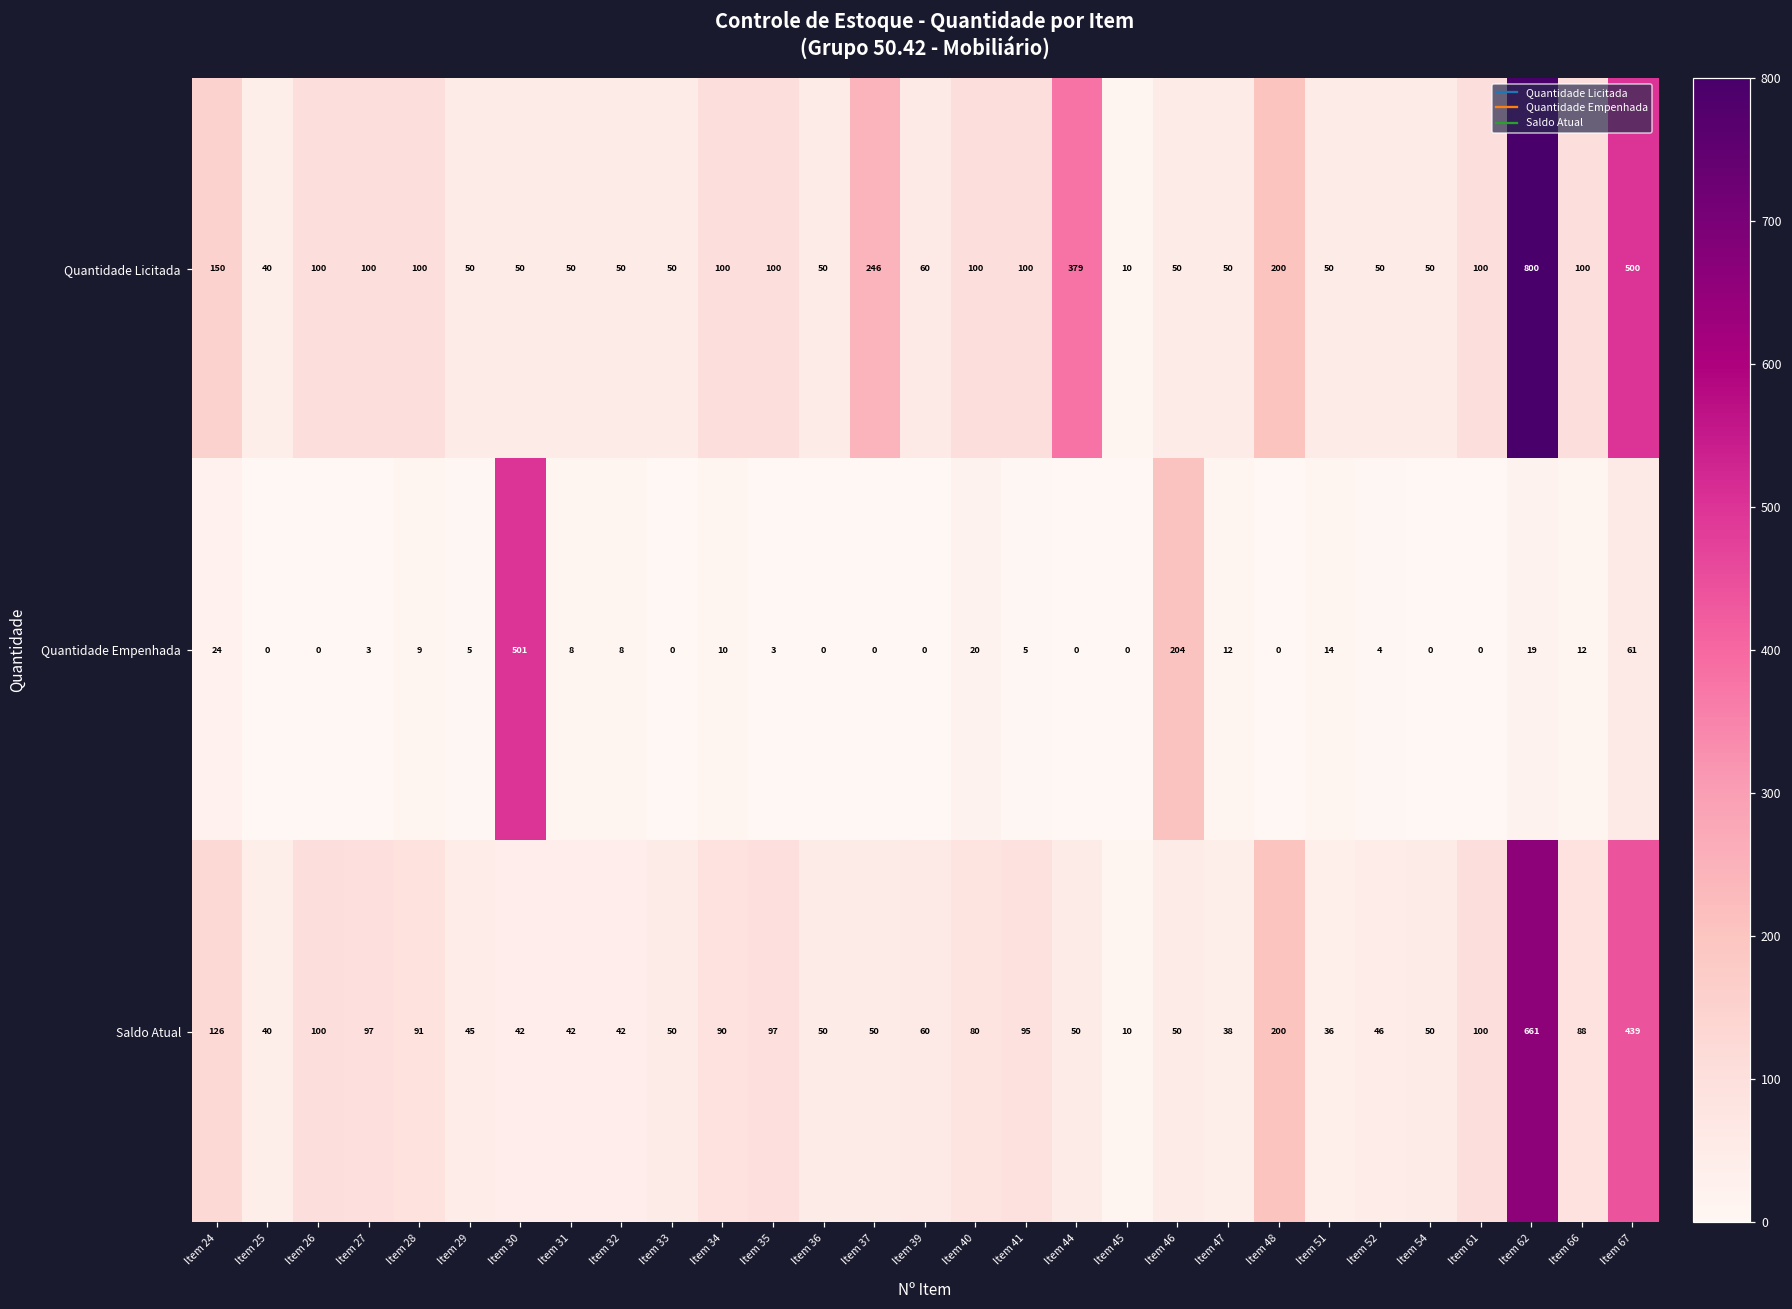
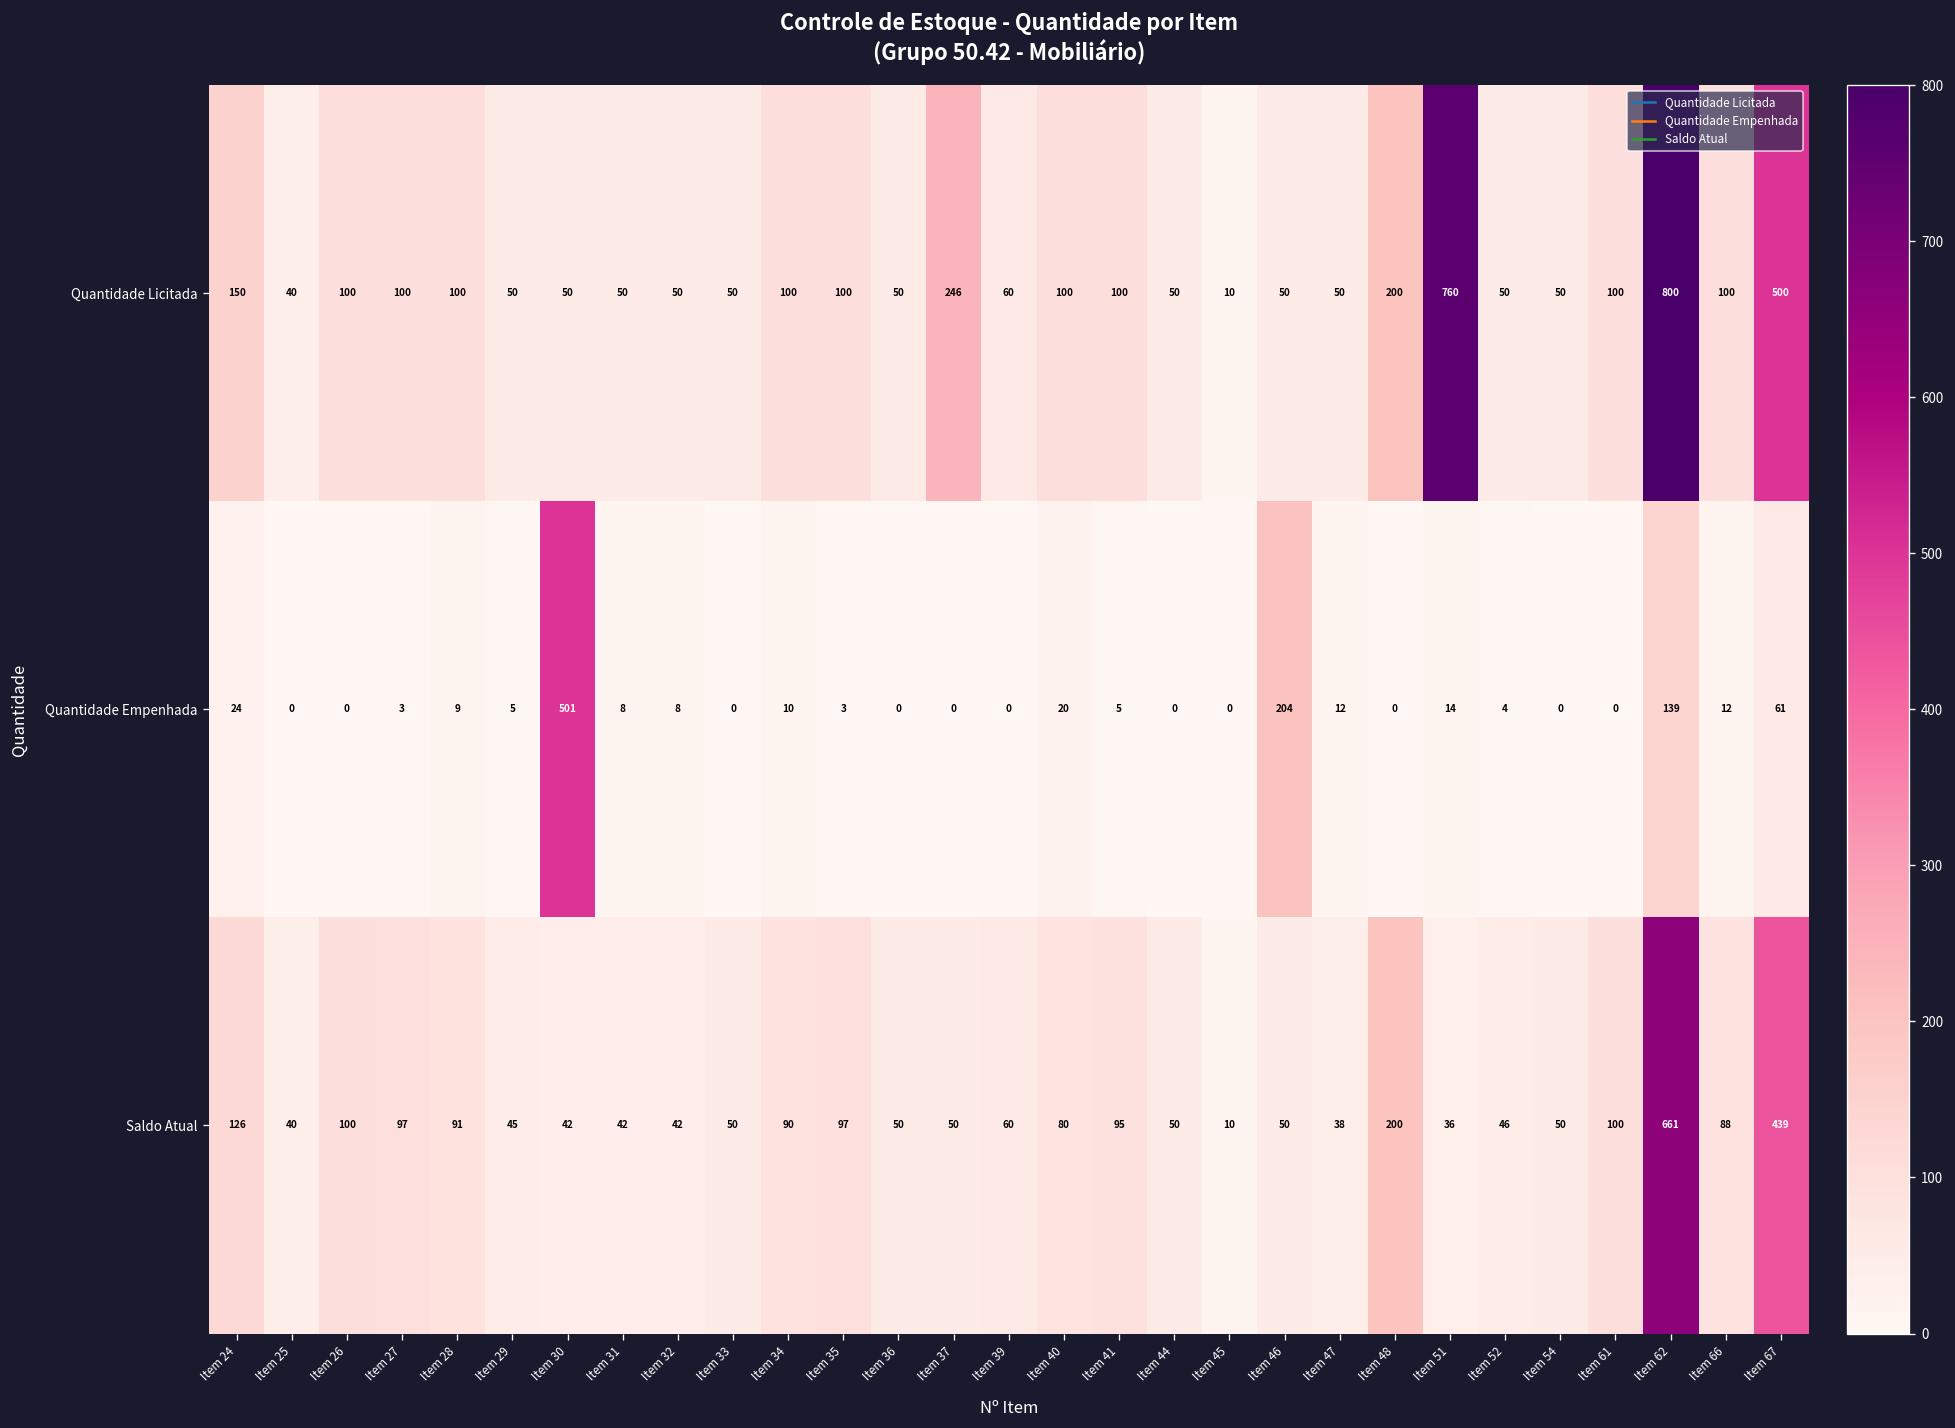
  {
    "Quantidade Licitada": {
      "Item 24": 150,
      "Item 25": 40,
      "Item 26": 100,
      "Item 27": 100,
      "Item 28": 100,
      "Item 29": 50,
      "Item 30": 50,
      "Item 31": 50,
      "Item 32": 50,
      "Item 33": 50,
      "Item 34": 100,
      "Item 35": 100,
      "Item 36": 50,
      "Item 37": 246,
      "Item 39": 60,
      "Item 40": 100,
      "Item 41": 100,
-     "Item 44": 379,
+     "Item 44": 50,
      "Item 45": 10,
      "Item 46": 50,
      "Item 47": 50,
      "Item 48": 200,
-     "Item 51": 50,
+     "Item 51": 760,
      "Item 52": 50,
      "Item 54": 50,
      "Item 61": 100,
      "Item 62": 800,
      "Item 66": 100,
      "Item 67": 500
    },
    "Quantidade Empenhada": {
      "Item 24": 24,
      "Item 25": 0,
      "Item 26": 0,
      "Item 27": 3,
      "Item 28": 9,
      "Item 29": 5,
      "Item 30": 501,
      "Item 31": 8,
      "Item 32": 8,
      "Item 33": 0,
      "Item 34": 10,
      "Item 35": 3,
      "Item 36": 0,
      "Item 37": 0,
      "Item 39": 0,
      "Item 40": 20,
      "Item 41": 5,
      "Item 44": 0,
      "Item 45": 0,
      "Item 46": 204,
      "Item 47": 12,
      "Item 48": 0,
      "Item 51": 14,
      "Item 52": 4,
      "Item 54": 0,
      "Item 61": 0,
-     "Item 62": 19,
+     "Item 62": 139,
      "Item 66": 12,
      "Item 67": 61
    },
    "Saldo Atual": {
      "Item 24": 126,
      "Item 25": 40,
      "Item 26": 100,
      "Item 27": 97,
      "Item 28": 91,
      "Item 29": 45,
      "Item 30": 42,
      "Item 31": 42,
      "Item 32": 42,
      "Item 33": 50,
      "Item 34": 90,
      "Item 35": 97,
      "Item 36": 50,
      "Item 37": 50,
      "Item 39": 60,
      "Item 40": 80,
      "Item 41": 95,
      "Item 44": 50,
      "Item 45": 10,
      "Item 46": 50,
      "Item 47": 38,
      "Item 48": 200,
      "Item 51": 36,
      "Item 52": 46,
      "Item 54": 50,
      "Item 61": 100,
      "Item 62": 661,
      "Item 66": 88,
      "Item 67": 439
    }
  }
